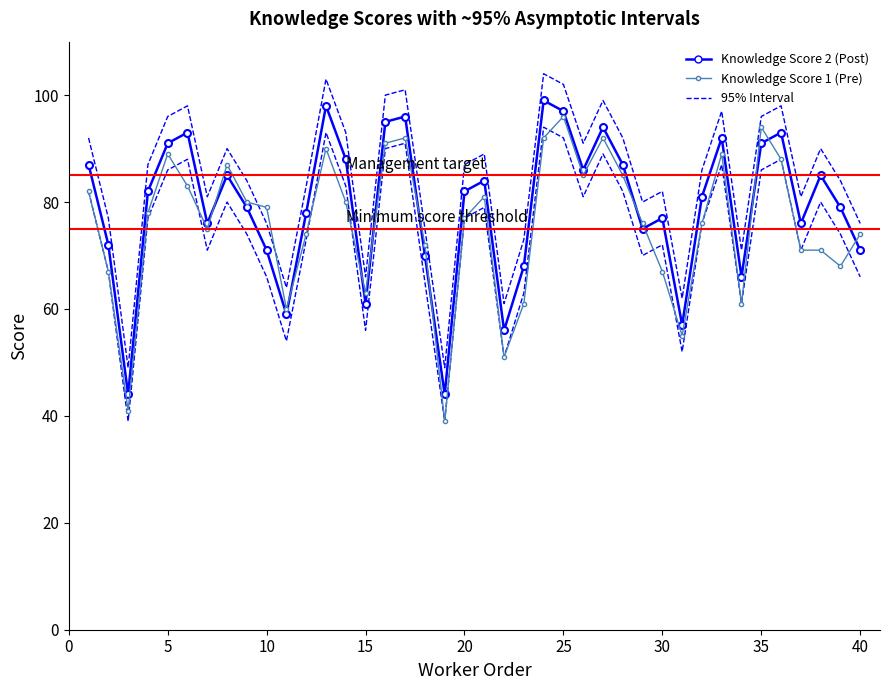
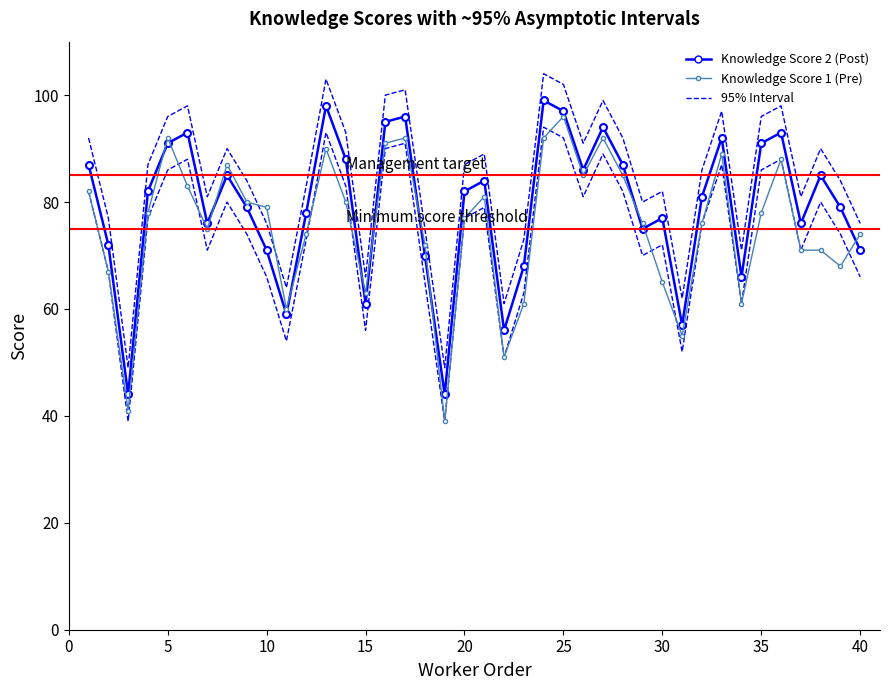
  {
    "Knowledge Score 1 (Pre)": {
-     "5": 89,
+     "5": 92,
      "10": 79,
      "15": 63,
      "25": 96,
-     "30": 67,
-     "35": 94,
+     "30": 65,
+     "35": 78,
      "40": 74
    }
  }
